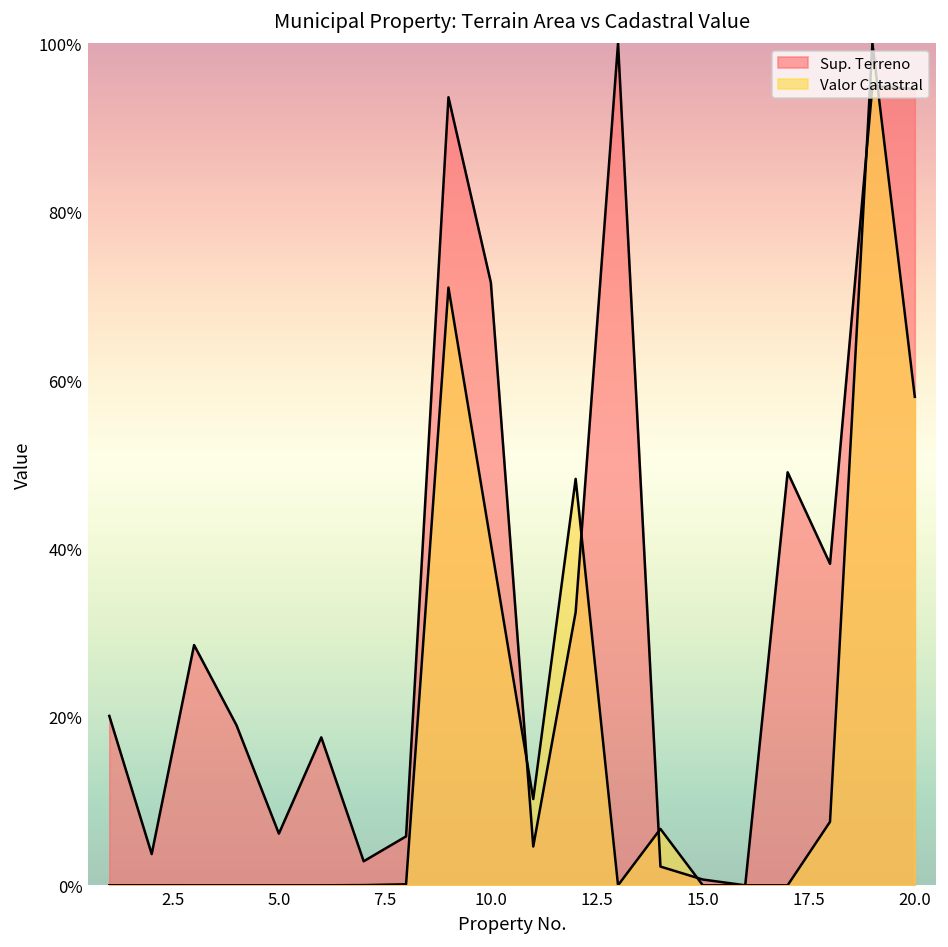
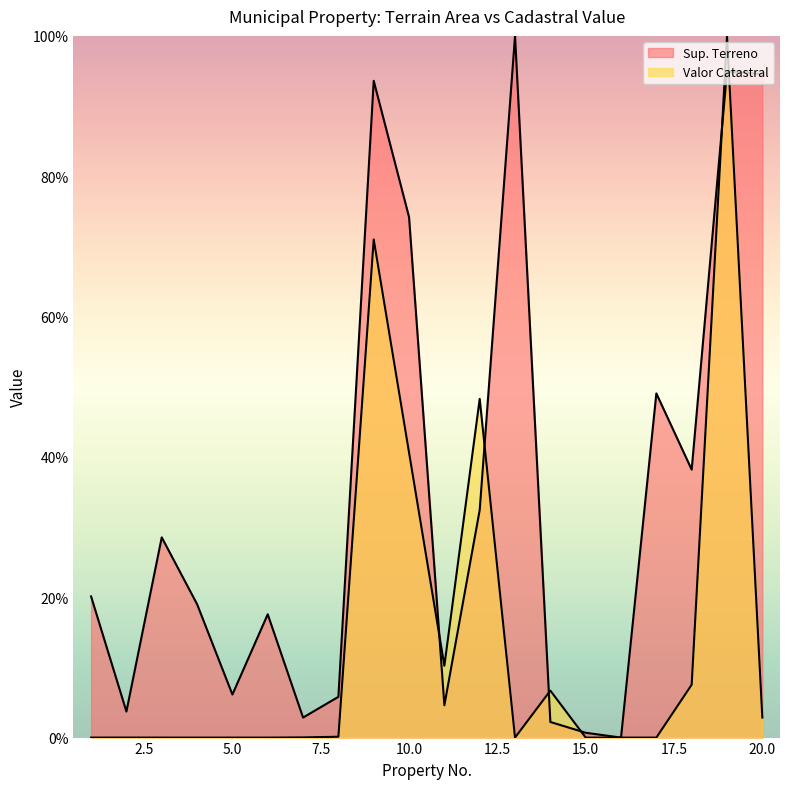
  {
    "Sup. Terreno": {
      "5.0": "6%",
-     "10.0": "72%",
+     "10.0": "74%",
      "15.0": "1%"
    },
    "Valor Catastral": {
      "5.0": "0%",
      "10.0": "41%",
      "15.0": "0%",
-     "20.0": "58%"
+     "20.0": "3%"
    }
  }
